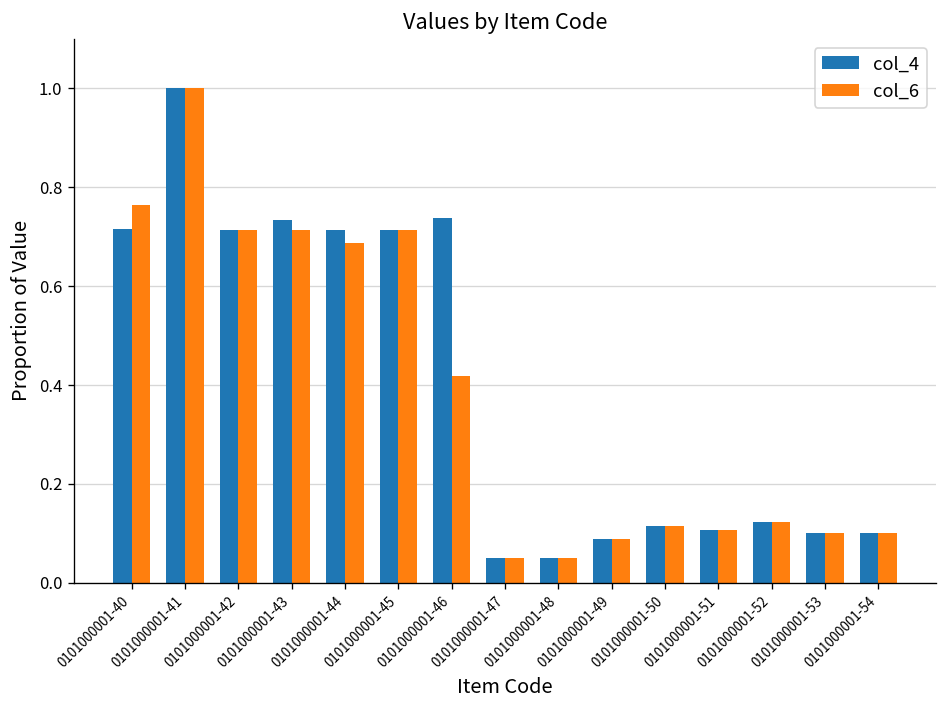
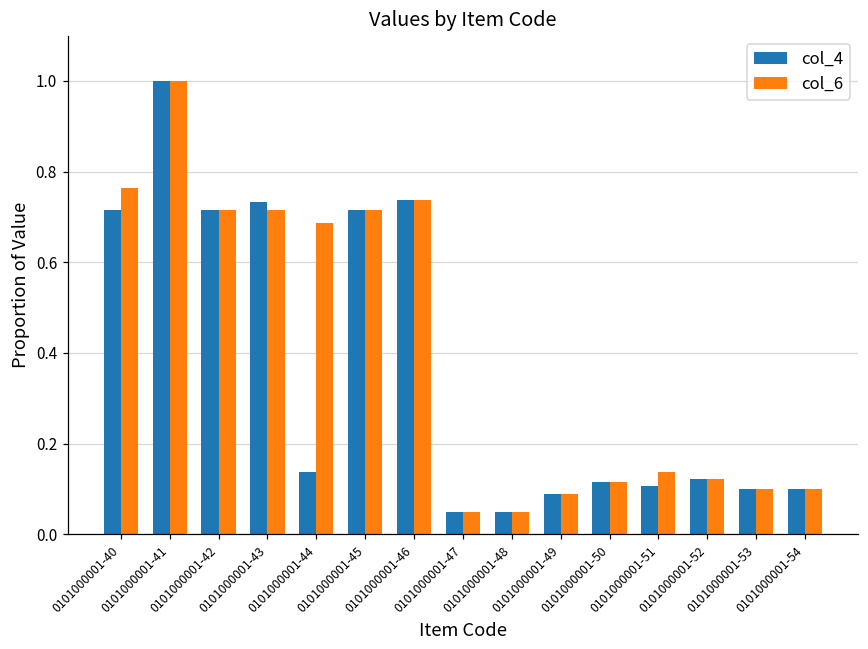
  {
    "col_4": {
      "0101000001-40": 0.71,
      "0101000001-41": 1.00,
      "0101000001-42": 0.71,
      "0101000001-43": 0.73,
-     "0101000001-44": 0.71,
+     "0101000001-44": 0.14,
      "0101000001-45": 0.71,
      "0101000001-46": 0.74,
      "0101000001-47": 0.05,
      "0101000001-48": 0.05,
      "0101000001-49": 0.09,
      "0101000001-50": 0.12,
      "0101000001-51": 0.11,
      "0101000001-52": 0.12,
      "0101000001-53": 0.10,
      "0101000001-54": 0.10
    },
    "col_6": {
      "0101000001-40": 0.76,
      "0101000001-41": 1.00,
      "0101000001-42": 0.71,
      "0101000001-43": 0.71,
      "0101000001-44": 0.69,
      "0101000001-45": 0.71,
-     "0101000001-46": 0.42,
+     "0101000001-46": 0.74,
      "0101000001-47": 0.05,
      "0101000001-48": 0.05,
      "0101000001-49": 0.09,
      "0101000001-50": 0.12,
-     "0101000001-51": 0.11,
+     "0101000001-51": 0.14,
      "0101000001-52": 0.12,
      "0101000001-53": 0.10,
      "0101000001-54": 0.10
    }
  }
